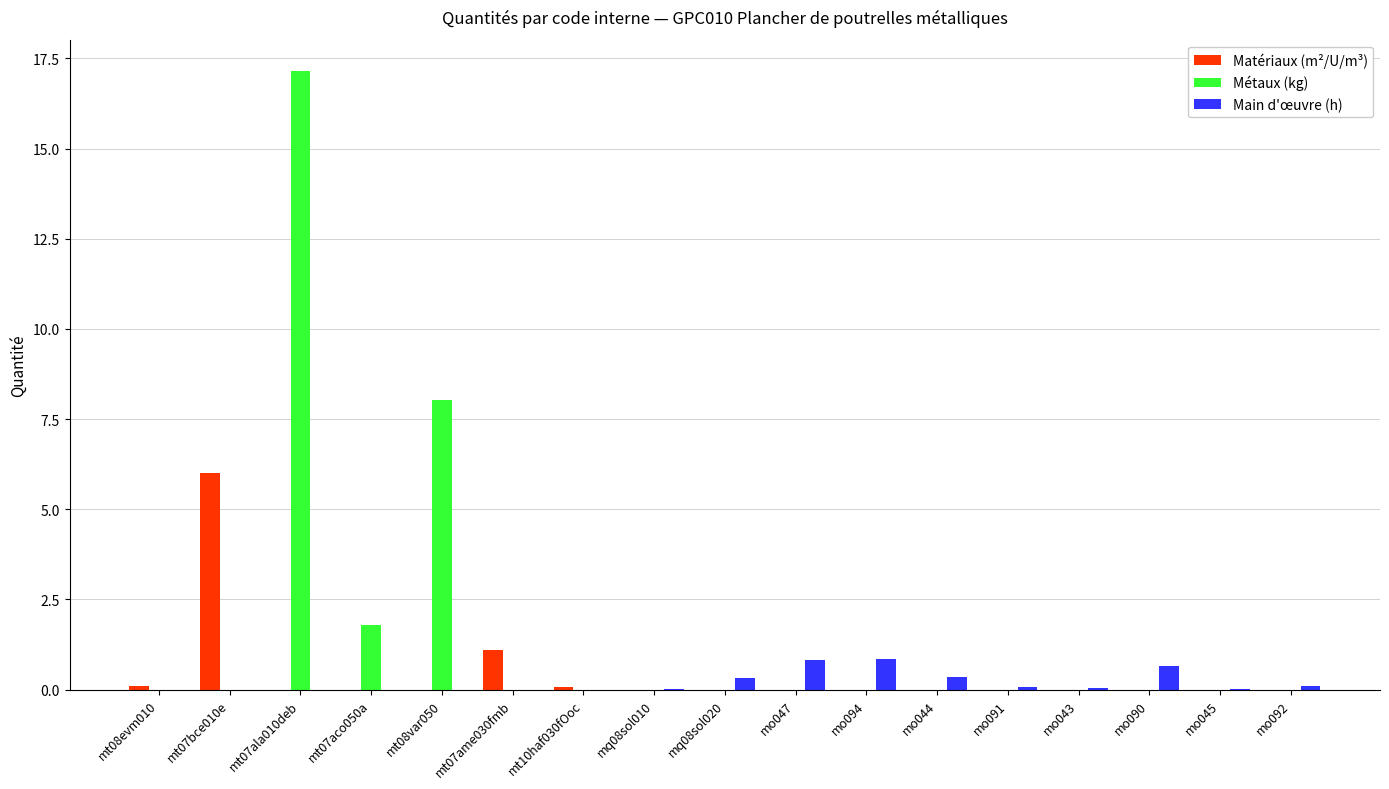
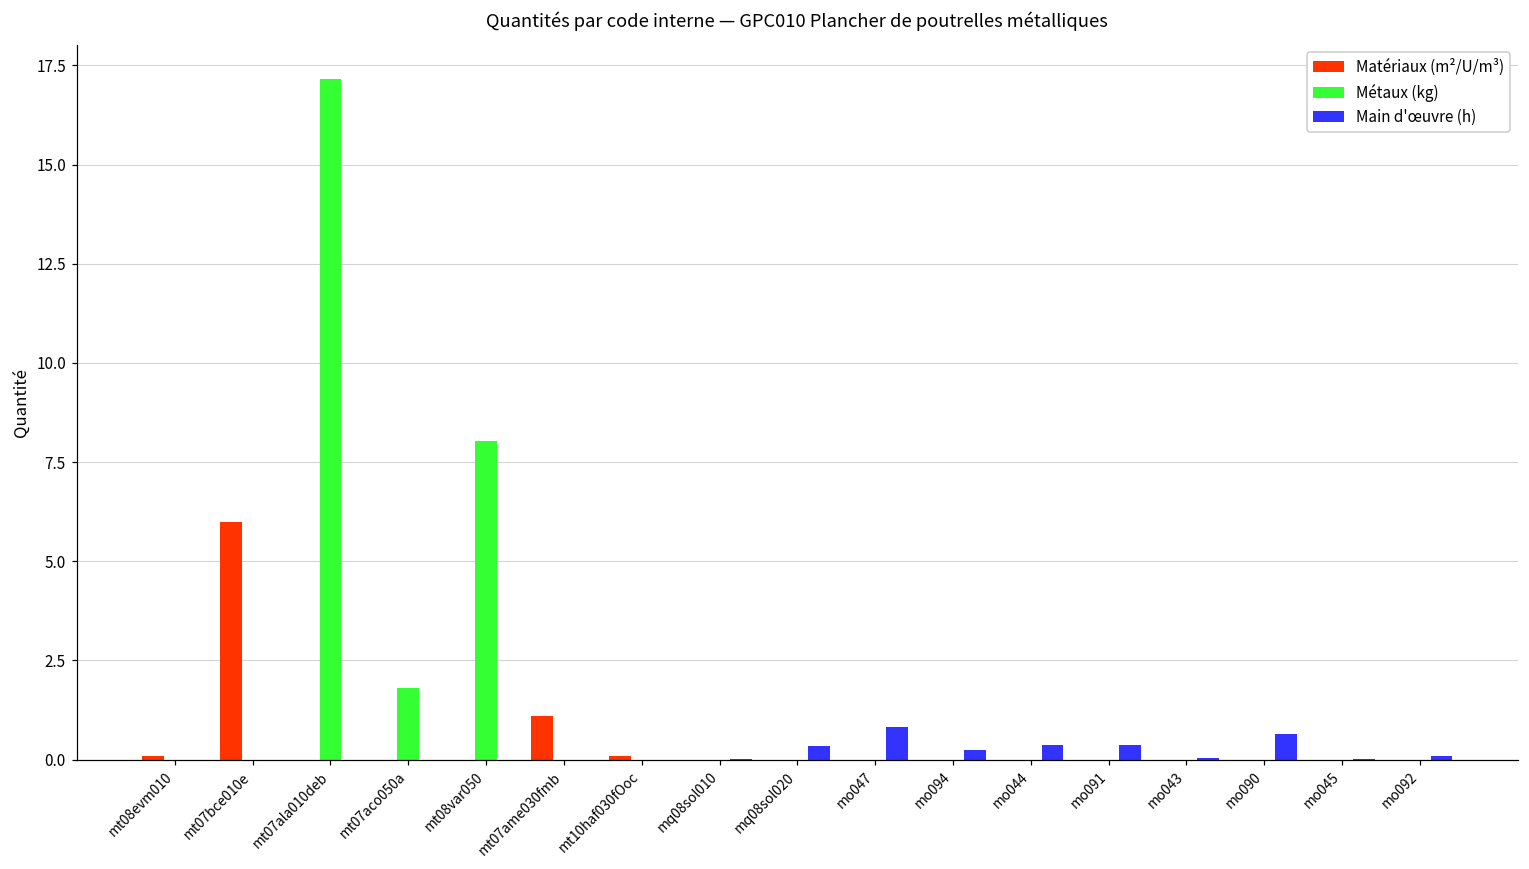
  {
    "Matériaux (m²/U/m³)": {
      "mt08evm010": 0.1,
      "mt07bce010e": 6.0,
      "mt07ala010deb": 0.0,
      "mt07aco050a": 0.0,
      "mt08var050": 0.0,
      "mt07ame030fmb": 1.1,
      "mt10haf030fOoc": 0.1,
      "mq08sol010": 0.0,
      "mq08sol020": 0.0,
      "mo047": 0.0,
      "mo094": 0.0,
      "mo044": 0.0,
      "mo091": 0.0,
      "mo043": 0.0,
      "mo090": 0.0,
      "mo045": 0.0,
      "mo092": 0.0
    },
    "Métaux (kg)": {
      "mt08evm010": 0.0,
      "mt07bce010e": 0.0,
      "mt07ala010deb": 17.2,
      "mt07aco050a": 1.8,
      "mt08var050": 8.0,
      "mt07ame030fmb": 0.0,
      "mt10haf030fOoc": 0.0,
      "mq08sol010": 0.0,
      "mq08sol020": 0.0,
      "mo047": 0.0,
      "mo094": 0.0,
      "mo044": 0.0,
      "mo091": 0.0,
      "mo043": 0.0,
      "mo090": 0.0,
      "mo045": 0.0,
      "mo092": 0.0
    },
    "Main d'œuvre (h)": {
      "mt08evm010": 0.0,
      "mt07bce010e": 0.0,
      "mt07ala010deb": 0.0,
      "mt07aco050a": 0.0,
      "mt08var050": 0.0,
      "mt07ame030fmb": 0.0,
      "mt10haf030fOoc": 0.0,
      "mq08sol020": 0.3,
      "mo047": 0.8,
-     "mo094": 0.9,
+     "mo094": 0.2,
      "mo044": 0.4,
-     "mo091": 0.1,
+     "mo091": 0.4,
      "mo090": 0.7,
      "mo092": 0.1
    }
  }
